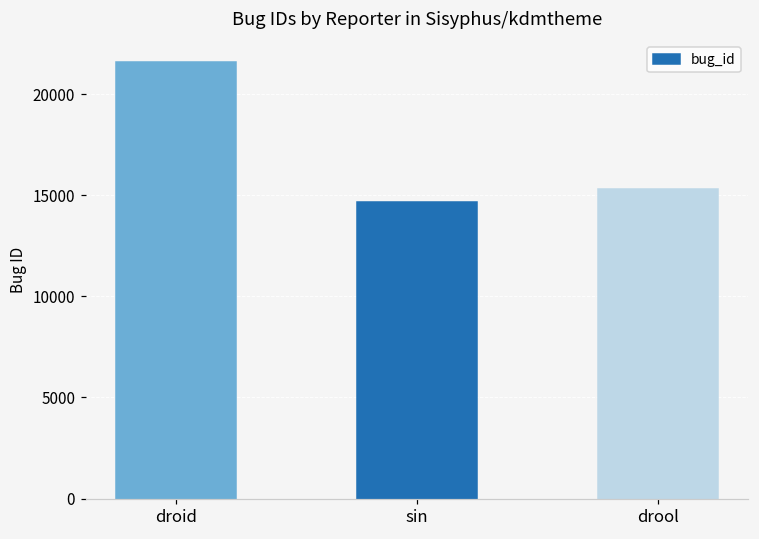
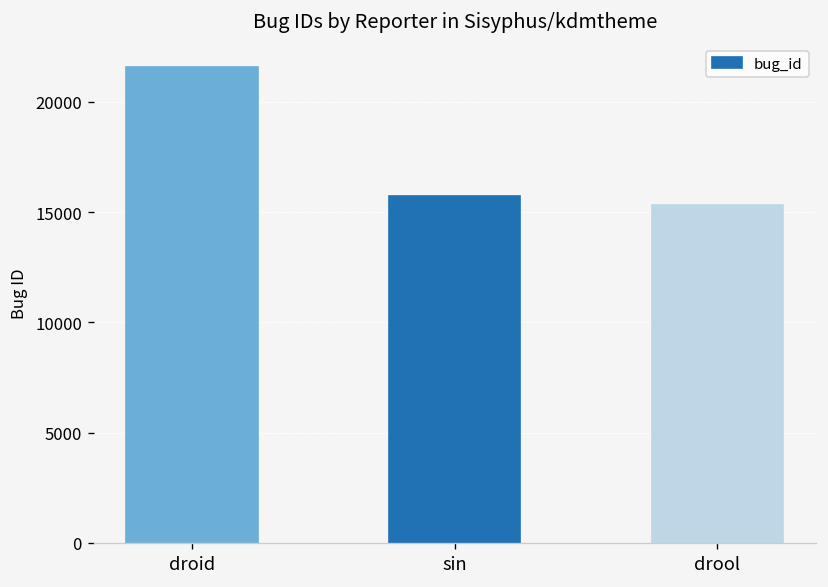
  {
    "droid": 21600,
-   "sin": 14700,
+   "sin": 15700,
    "drool": 15300
  }
